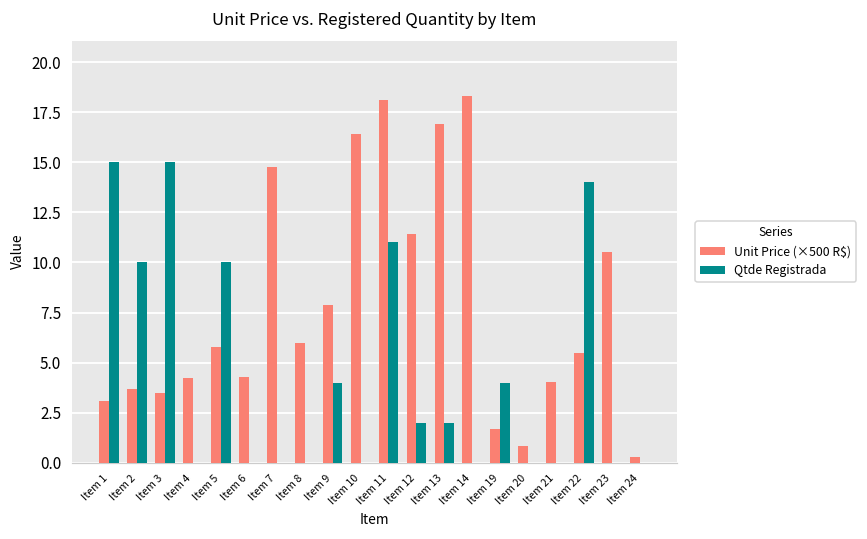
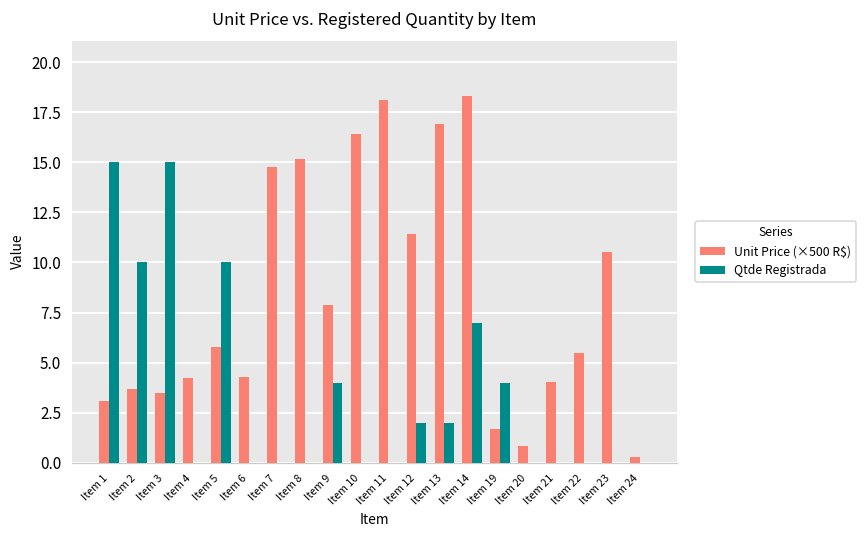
  {
    "Unit Price (×500 R$)": {
      "Item 1": 3.1,
      "Item 2": 3.7,
      "Item 3": 3.5,
      "Item 4": 4.3,
      "Item 5": 5.8,
      "Item 6": 4.3,
      "Item 7": 14.8,
-     "Item 8": 6.0,
+     "Item 8": 15.2,
      "Item 9": 7.9,
      "Item 10": 16.4,
      "Item 11": 18.1,
      "Item 12": 11.4,
      "Item 13": 16.9,
      "Item 14": 18.3,
      "Item 19": 1.7,
      "Item 20": 0.8,
      "Item 21": 4.0,
      "Item 22": 5.5,
      "Item 23": 10.5,
      "Item 24": 0.3
    },
    "Qtde Registrada": {
      "Item 1": 15,
      "Item 2": 10,
      "Item 3": 15,
      "Item 4": 0,
      "Item 5": 10,
      "Item 6": 0,
      "Item 7": 0,
      "Item 8": 0,
      "Item 9": 4,
      "Item 10": 0,
-     "Item 11": 11,
+     "Item 11": 0,
      "Item 12": 2,
      "Item 13": 2,
-     "Item 14": 0,
+     "Item 14": 7,
      "Item 19": 4,
      "Item 20": 0,
      "Item 21": 0,
-     "Item 22": 14,
+     "Item 22": 0,
      "Item 23": 0,
      "Item 24": 0
    }
  }
